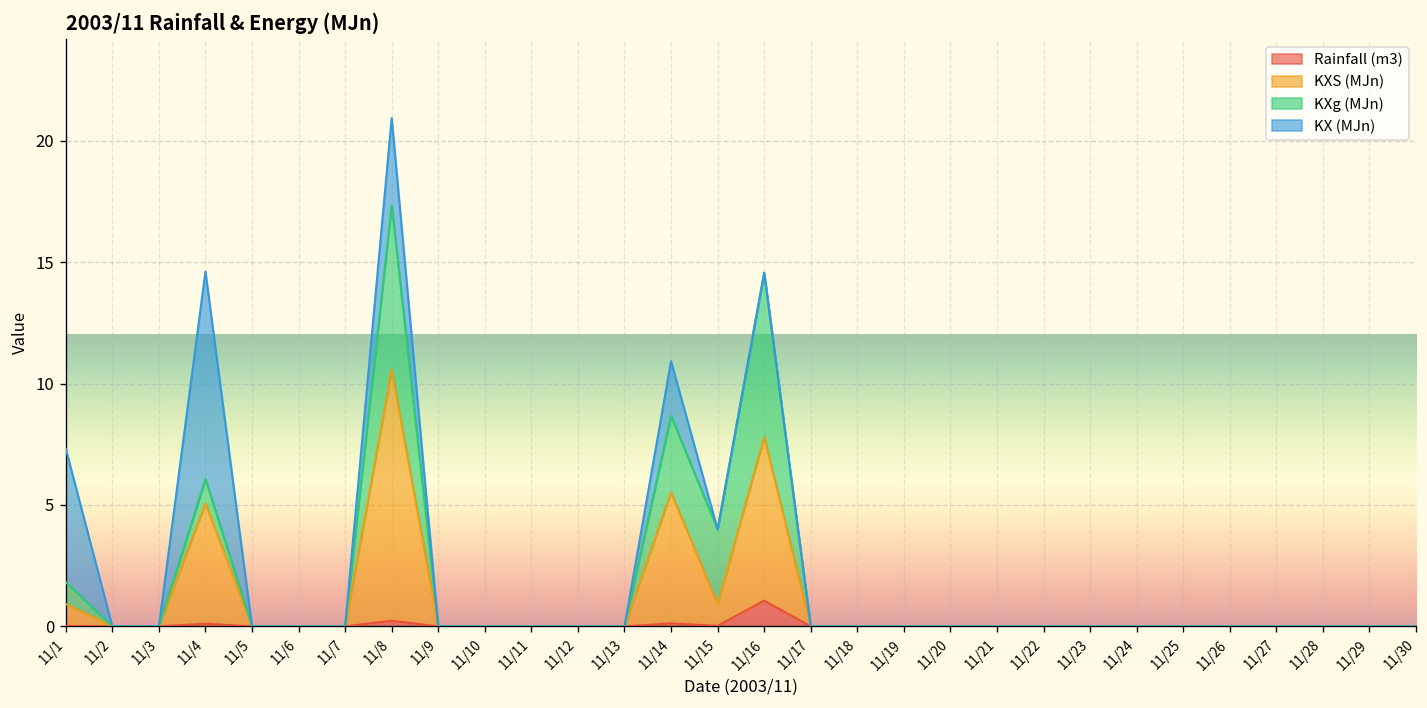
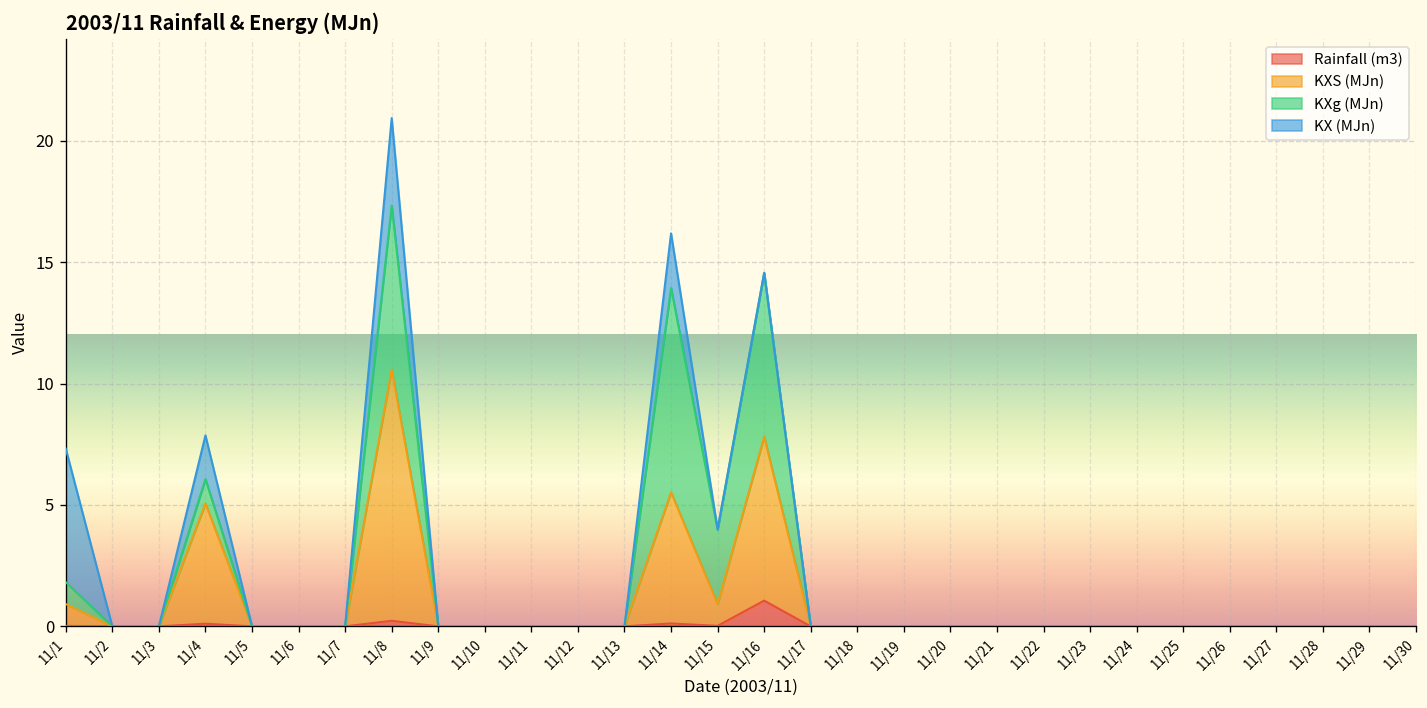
  {
    "Rainfall (m3)": {
      "11/1": 0.0,
      "11/4": 0.1,
      "11/8": 0.2,
      "11/14": 0.1,
      "11/15": 0.0,
      "11/16": 1.1
    },
    "KXS (MJn)": {
      "11/1": 0.9,
      "11/4": 4.9,
      "11/8": 10.3,
      "11/14": 5.4,
      "11/15": 0.9,
      "11/16": 6.7
    },
    "KXg (MJn)": {
      "11/1": 0.9,
      "11/4": 1.0,
      "11/8": 6.7,
-     "11/14": 3.1
+     "11/14": 8.4
    },
    "KX (MJn)": {
      "11/1": 5.5,
-     "11/4": 8.5,
+     "11/4": 1.8,
      "11/8": 3.6,
      "11/14": 2.2
    }
  }
